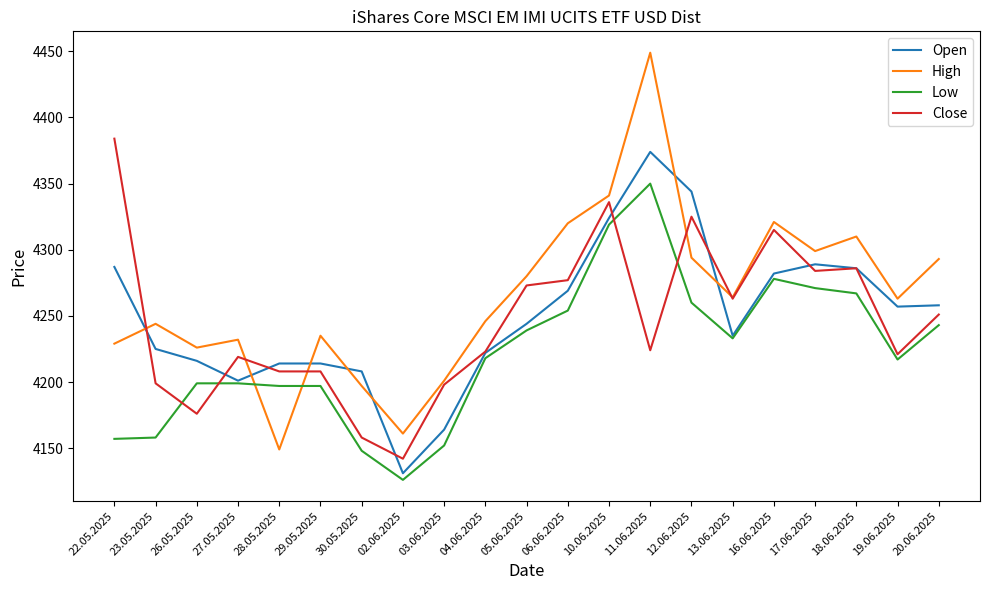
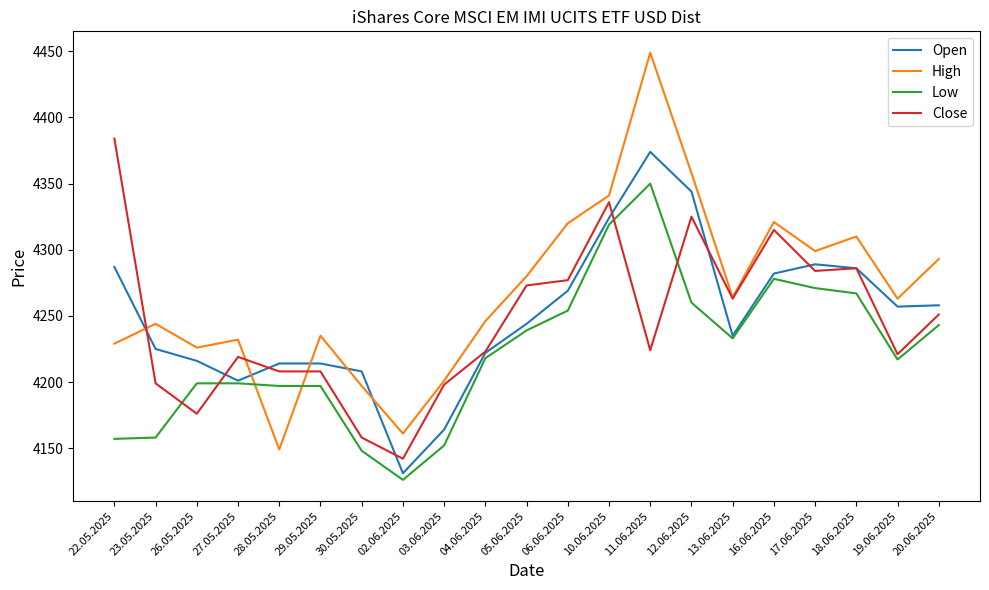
  {
    "Open": {
      "22.05.2025": 4287,
      "23.05.2025": 4225,
      "26.05.2025": 4216,
      "27.05.2025": 4201,
      "28.05.2025": 4214,
      "29.05.2025": 4214,
      "30.05.2025": 4208,
      "02.06.2025": 4131,
      "03.06.2025": 4164,
      "05.06.2025": 4244,
      "06.06.2025": 4269,
      "10.06.2025": 4324,
      "11.06.2025": 4374,
      "12.06.2025": 4344,
      "13.06.2025": 4235,
      "16.06.2025": 4282,
      "17.06.2025": 4289,
      "19.06.2025": 4257,
      "20.06.2025": 4258
    },
    "High": {
      "22.05.2025": 4229,
      "23.05.2025": 4244,
      "26.05.2025": 4226,
      "27.05.2025": 4232,
      "28.05.2025": 4149,
      "29.05.2025": 4235,
      "30.05.2025": 4197,
      "02.06.2025": 4161,
      "03.06.2025": 4201,
      "04.06.2025": 4246,
      "05.06.2025": 4280,
      "06.06.2025": 4320,
      "10.06.2025": 4341,
      "11.06.2025": 4449,
-     "12.06.2025": 4294,
+     "12.06.2025": 4358,
      "16.06.2025": 4321,
      "17.06.2025": 4299,
      "18.06.2025": 4310,
      "19.06.2025": 4263,
      "20.06.2025": 4293
    },
    "Low": {
      "22.05.2025": 4157,
      "23.05.2025": 4158,
      "26.05.2025": 4199,
      "27.05.2025": 4199,
      "28.05.2025": 4197,
      "29.05.2025": 4197,
      "30.05.2025": 4148,
      "02.06.2025": 4126,
      "03.06.2025": 4152,
      "04.06.2025": 4218,
      "05.06.2025": 4239,
      "06.06.2025": 4254,
      "10.06.2025": 4319,
      "11.06.2025": 4350,
      "12.06.2025": 4260,
      "13.06.2025": 4233,
      "16.06.2025": 4278,
      "17.06.2025": 4271,
      "18.06.2025": 4267,
      "19.06.2025": 4217,
      "20.06.2025": 4243
    },
    "Close": {
      "22.05.2025": 4384,
      "23.05.2025": 4199,
      "26.05.2025": 4176,
      "27.05.2025": 4219,
      "28.05.2025": 4208,
      "29.05.2025": 4208,
      "30.05.2025": 4158,
      "02.06.2025": 4142,
      "03.06.2025": 4198,
      "05.06.2025": 4273,
      "06.06.2025": 4277,
      "10.06.2025": 4336,
      "11.06.2025": 4224,
      "12.06.2025": 4325,
      "16.06.2025": 4315,
      "17.06.2025": 4284,
      "19.06.2025": 4221,
      "20.06.2025": 4251
    }
  }
